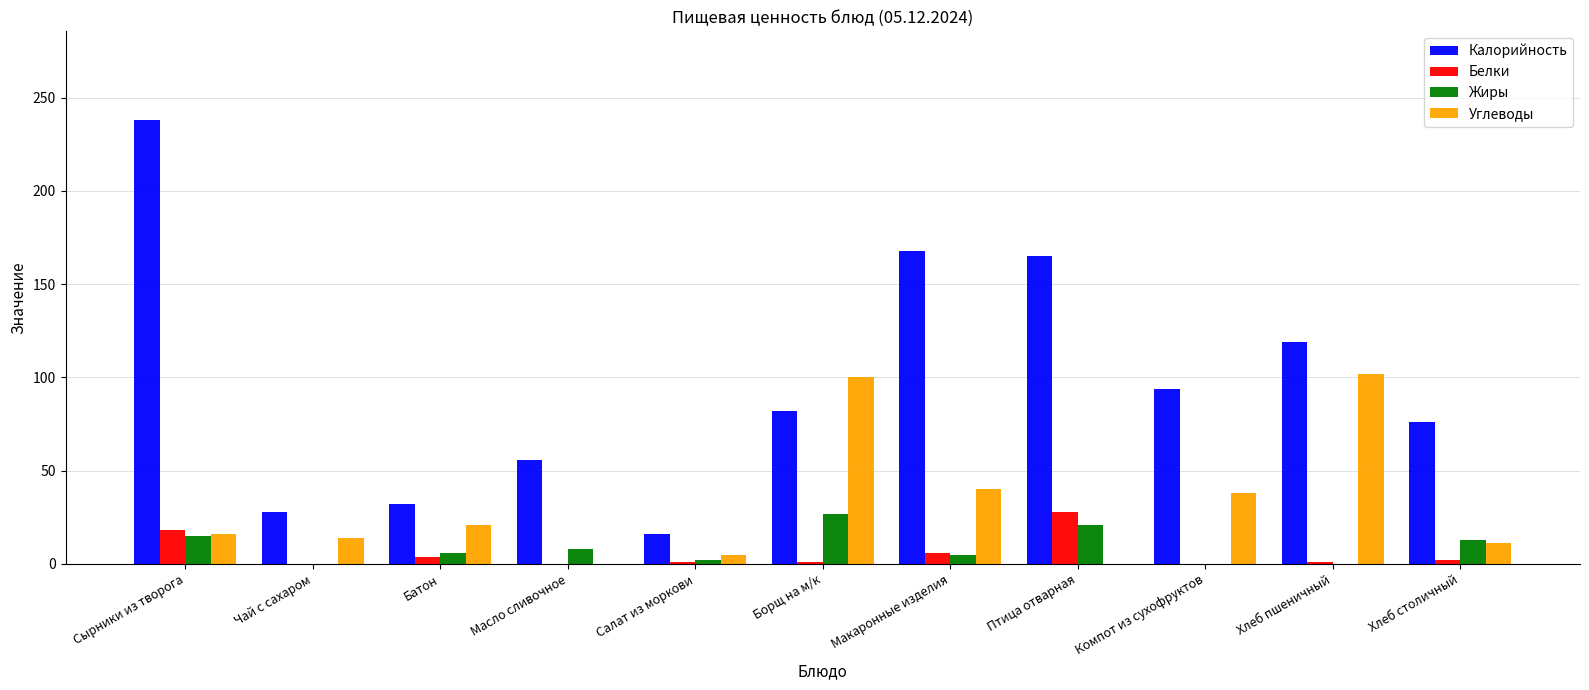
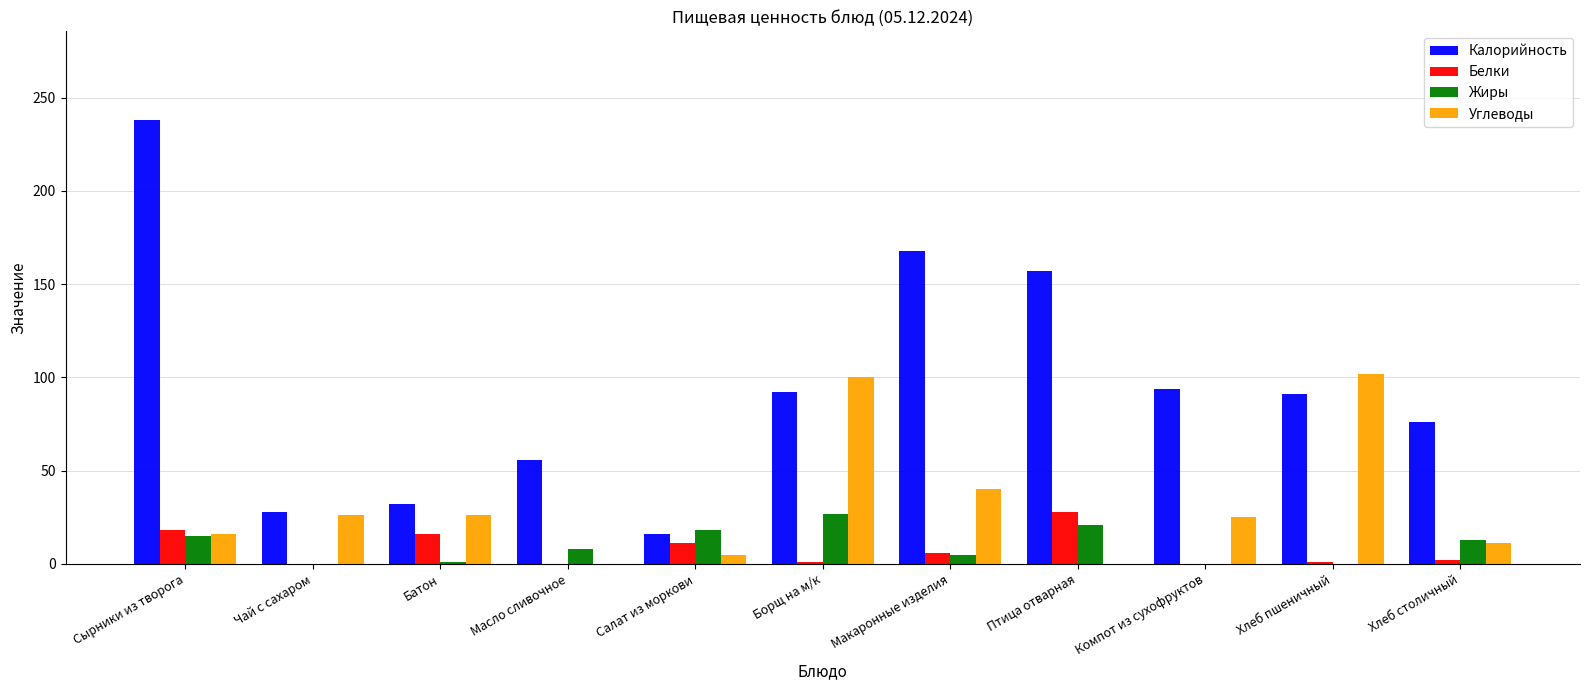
  {
    "Калорийность": {
      "Сырники из творога": 238,
      "Чай с сахаром": 28,
      "Батон": 32,
      "Масло сливочное": 56,
      "Салат из моркови": 16,
-     "Борщ на м/к": 82,
+     "Борщ на м/к": 92,
      "Макаронные изделия": 168,
-     "Птица отварная": 165,
+     "Птица отварная": 157,
      "Компот из сухофруктов": 94,
-     "Хлеб пшеничный": 119,
+     "Хлеб пшеничный": 91,
      "Хлеб столичный": 76
    },
    "Белки": {
      "Сырники из творога": 18,
      "Чай с сахаром": 0,
-     "Батон": 4,
+     "Батон": 16,
      "Масло сливочное": 0,
-     "Салат из моркови": 1,
+     "Салат из моркови": 11,
      "Макаронные изделия": 6,
      "Птица отварная": 28,
      "Компот из сухофруктов": 0,
      "Хлеб столичный": 2
    },
    "Жиры": {
      "Сырники из творога": 15,
      "Чай с сахаром": 0,
-     "Батон": 6,
+     "Батон": 1,
      "Масло сливочное": 8,
-     "Салат из моркови": 2,
+     "Салат из моркови": 18,
      "Борщ на м/к": 27,
      "Макаронные изделия": 5,
      "Птица отварная": 21,
      "Компот из сухофруктов": 0,
      "Хлеб пшеничный": 0,
      "Хлеб столичный": 13
    },
    "Углеводы": {
      "Сырники из творога": 16,
-     "Чай с сахаром": 14,
-     "Батон": 21,
+     "Чай с сахаром": 26,
+     "Батон": 26,
      "Масло сливочное": 0,
      "Салат из моркови": 5,
      "Борщ на м/к": 100,
      "Макаронные изделия": 40,
      "Птица отварная": 0,
-     "Компот из сухофруктов": 38,
+     "Компот из сухофруктов": 25,
      "Хлеб пшеничный": 102,
      "Хлеб столичный": 11
    }
  }
